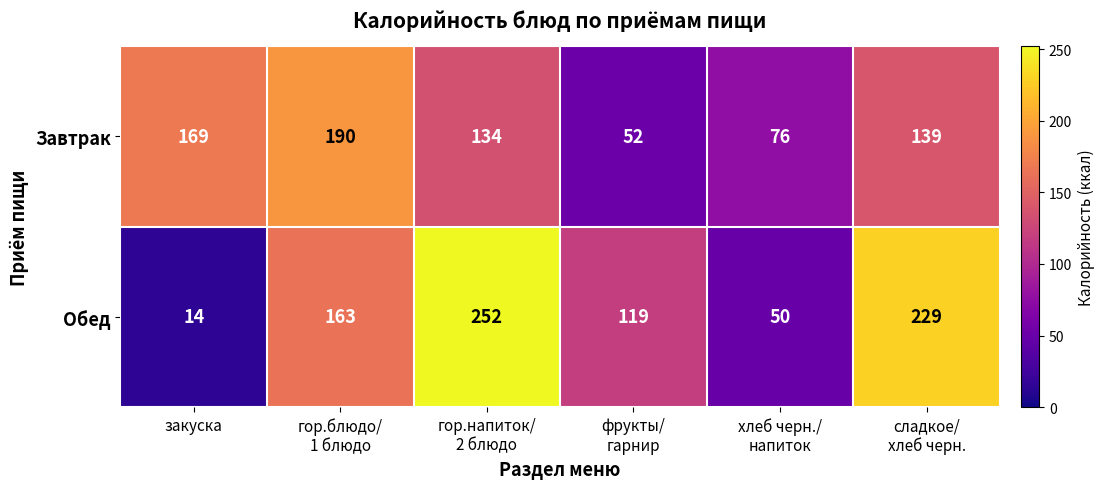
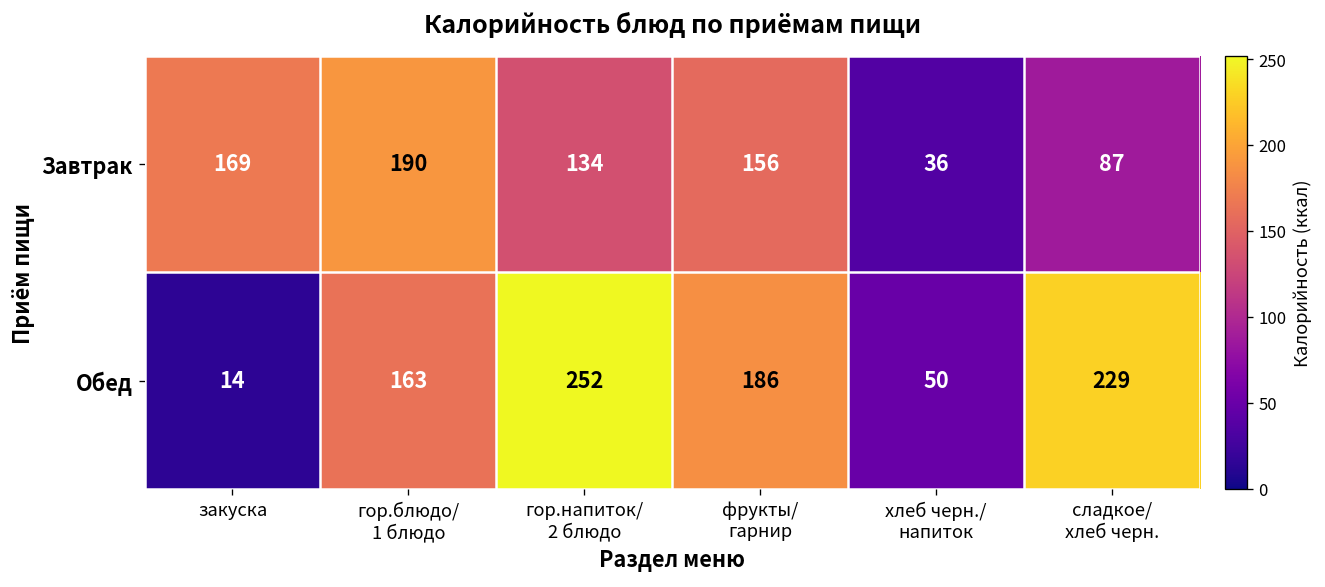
  {
    "Завтрак": {
      "закуска": 169,
      "гор.блюдо/ 1 блюдо": 190,
      "гор.напиток/ 2 блюдо": 134,
-     "фрукты/ гарнир": 52,
-     "хлеб черн./ напиток": 76,
-     "сладкое/ хлеб черн.": 139
+     "фрукты/ гарнир": 156,
+     "хлеб черн./ напиток": 36,
+     "сладкое/ хлеб черн.": 87
    },
    "Обед": {
      "закуска": 14,
      "гор.блюдо/ 1 блюдо": 163,
      "гор.напиток/ 2 блюдо": 252,
-     "фрукты/ гарнир": 119,
+     "фрукты/ гарнир": 186,
      "хлеб черн./ напиток": 50,
      "сладкое/ хлеб черн.": 229
    }
  }
